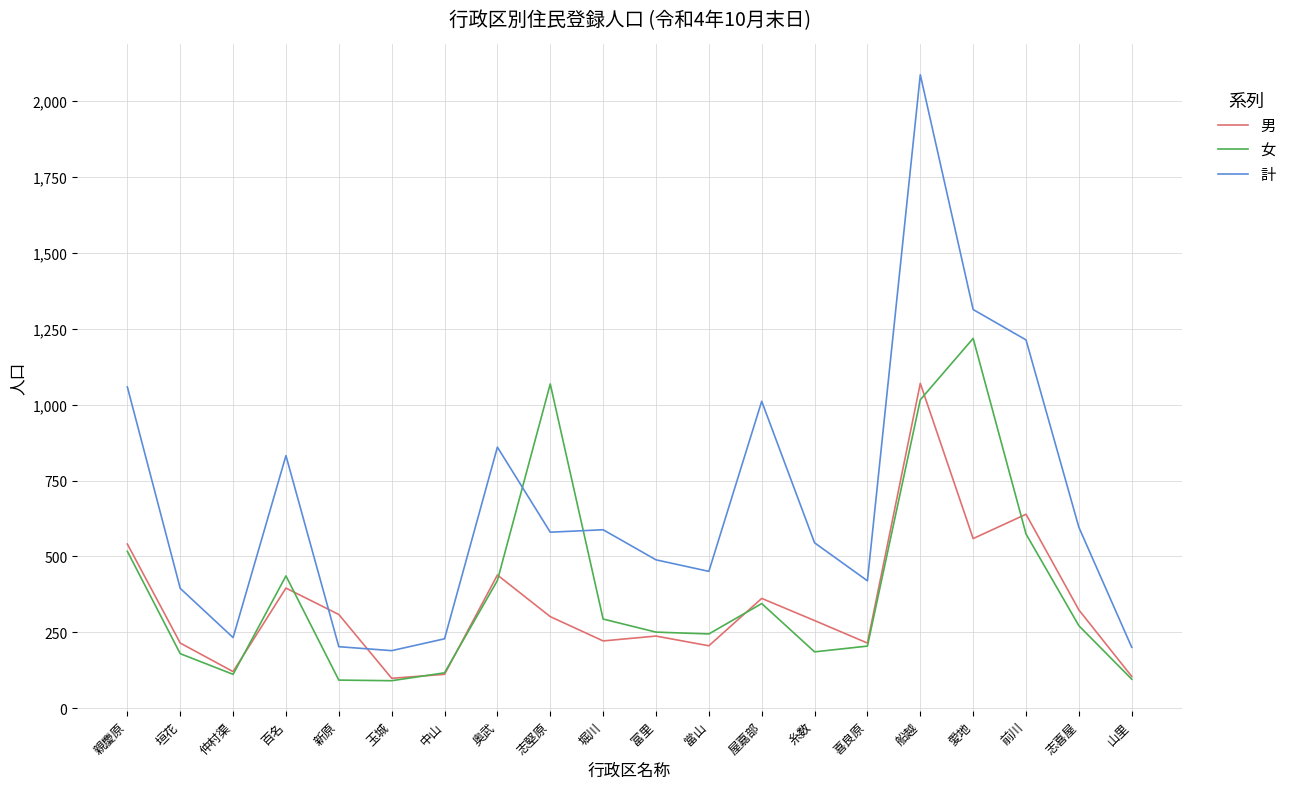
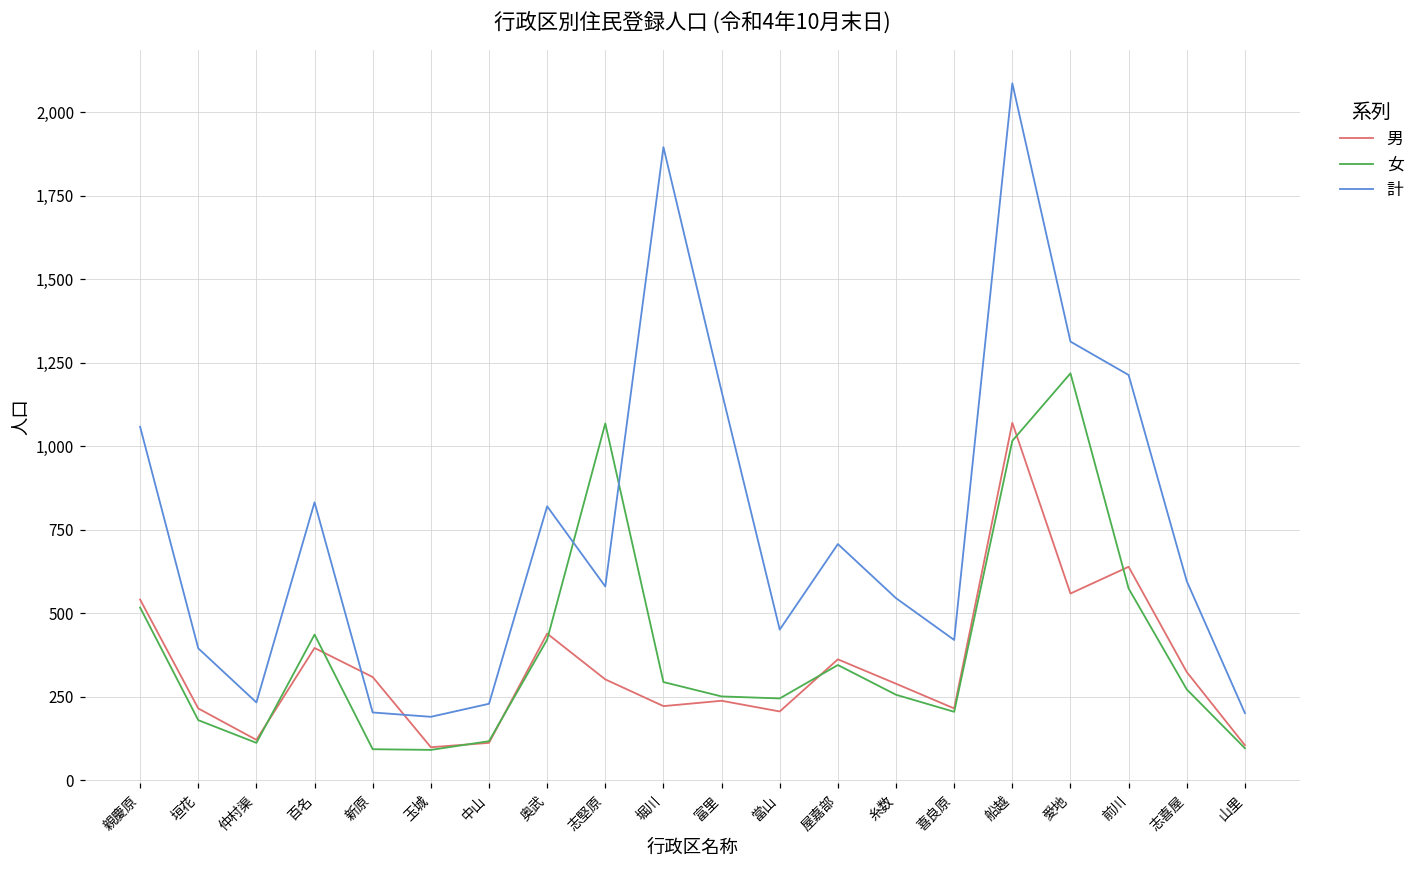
  {
    "男": {
      "親慶原": "540",
      "垣花": "220",
      "仲村渠": "120",
      "百名": "400",
      "新原": "310",
      "奥武": "440",
      "志堅原": "300",
      "堀川": "220",
      "富里": "240",
      "當山": "210",
      "屋嘉部": "360",
      "糸数": "290",
      "喜良原": "220",
      "船越": "1,070",
      "愛地": "560",
      "前川": "640",
      "志喜屋": "320",
      "山里": "110"
    },
    "女": {
      "親慶原": "520",
      "垣花": "180",
      "仲村渠": "110",
      "百名": "440",
      "新原": "90",
      "奥武": "420",
      "志堅原": "1,070",
      "堀川": "290",
      "富里": "250",
      "當山": "250",
      "屋嘉部": "350",
-     "糸数": "190",
+     "糸数": "260",
      "喜良原": "210",
      "船越": "1,020",
      "愛地": "1,220",
      "前川": "570",
      "志喜屋": "270",
      "山里": "100"
    },
    "計": {
      "親慶原": "1,060",
      "垣花": "400",
      "仲村渠": "230",
      "百名": "830",
      "新原": "200",
      "玉城": "190",
      "中山": "230",
-     "奥武": "860",
+     "奥武": "820",
      "志堅原": "580",
-     "堀川": "590",
-     "富里": "490",
+     "堀川": "1,900",
+     "富里": "1,160",
      "當山": "450",
-     "屋嘉部": "1,010",
+     "屋嘉部": "710",
      "糸数": "550",
      "喜良原": "420",
      "船越": "2,090",
      "愛地": "1,310",
      "前川": "1,210",
      "志喜屋": "600",
      "山里": "200"
    }
  }
